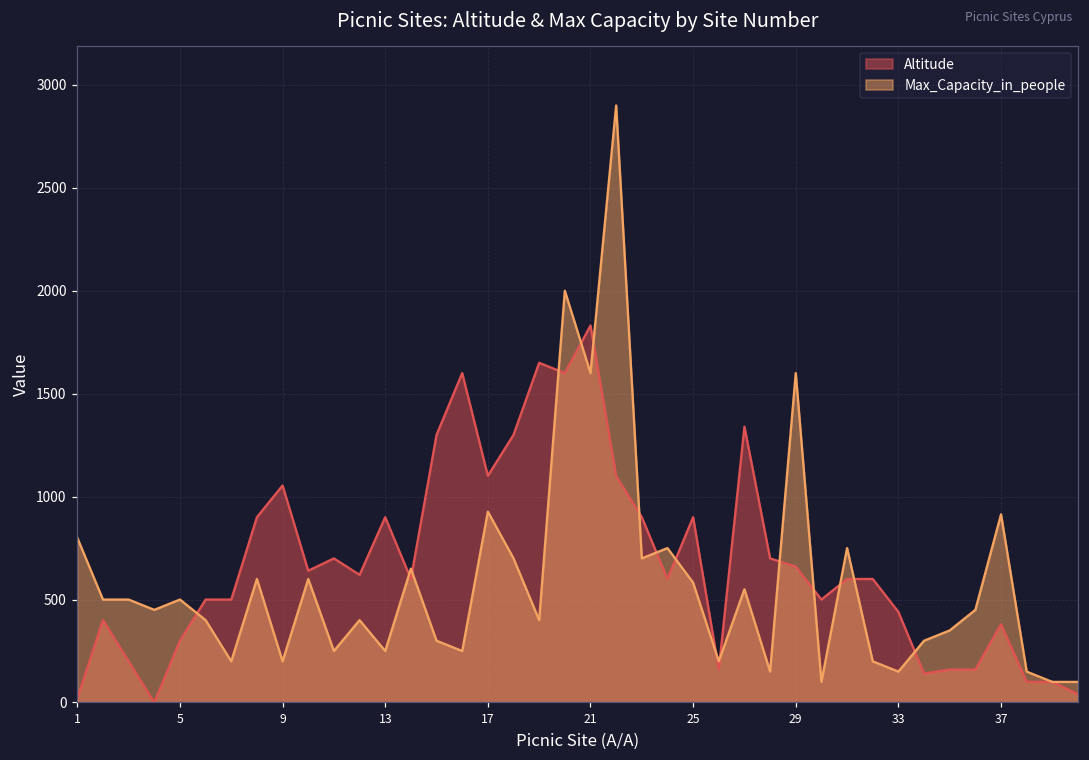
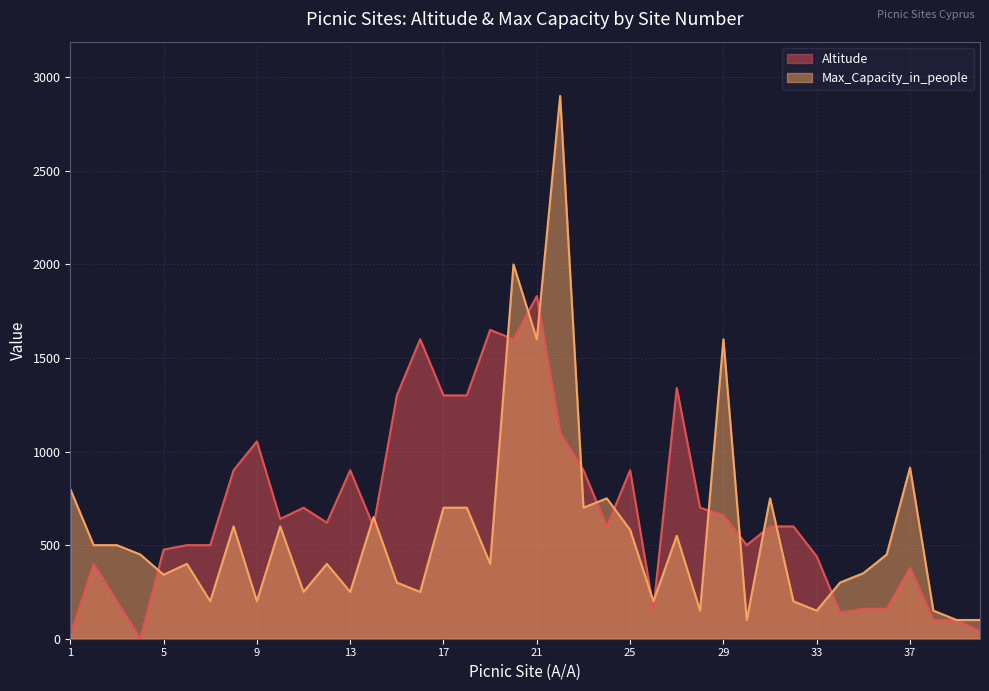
  {
    "Altitude": {
      "1": 20,
-     "5": 300,
+     "5": 480,
      "9": 1050,
      "13": 900,
-     "17": 1100,
+     "17": 1300,
      "21": 1830,
      "25": 900,
      "29": 660,
      "33": 440,
      "37": 380
    },
    "Max_Capacity_in_people": {
      "1": 800,
-     "5": 500,
+     "5": 340,
      "9": 200,
      "13": 250,
-     "17": 930,
+     "17": 700,
      "21": 1600,
      "25": 580,
      "29": 1600,
      "33": 150,
      "37": 910
    }
  }
